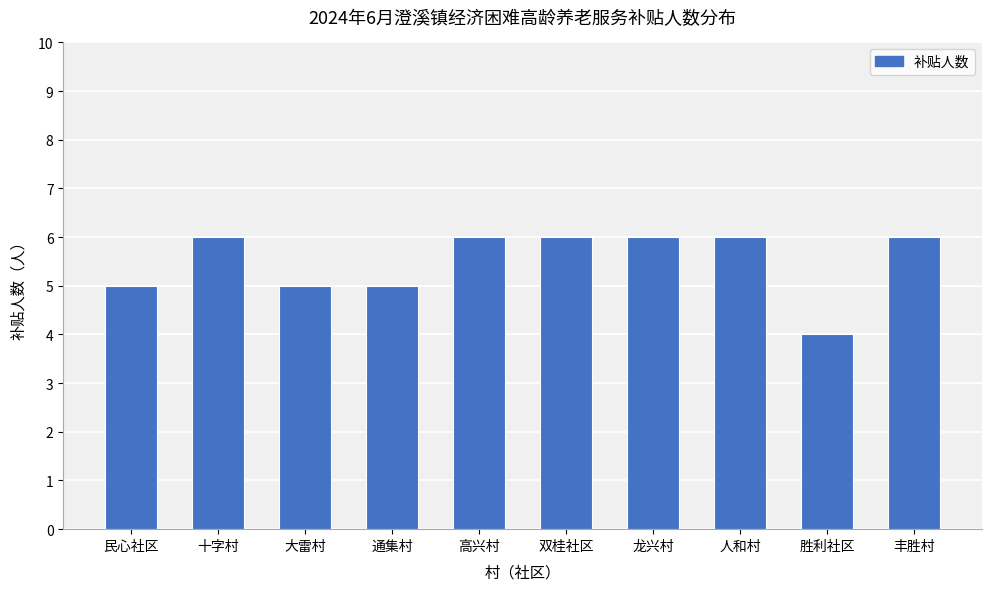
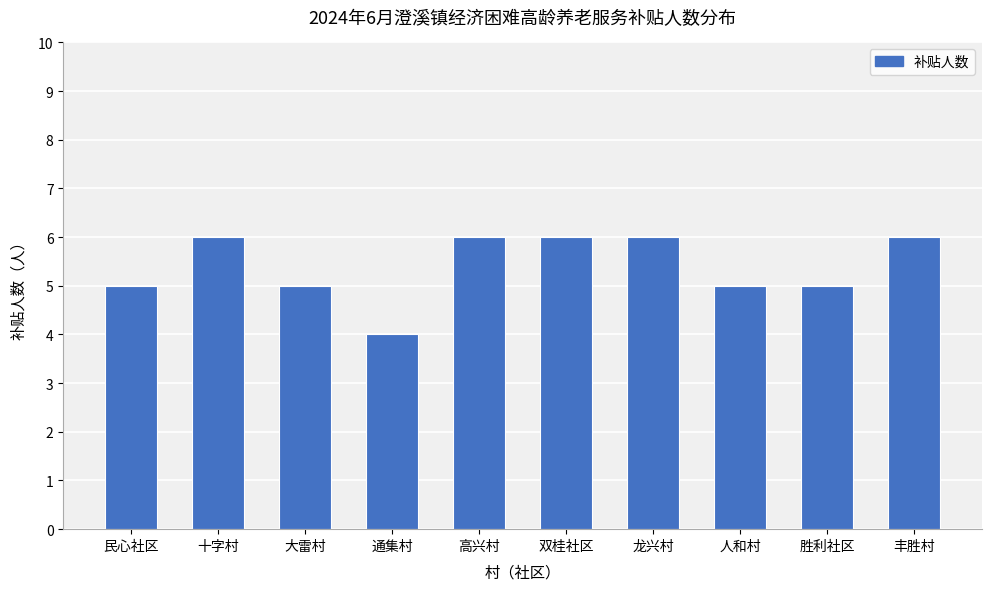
  {
    "民心社区": 5,
    "十字村": 6,
    "大雷村": 5,
-   "通集村": 5,
+   "通集村": 4,
    "高兴村": 6,
    "双桂社区": 6,
    "龙兴村": 6,
-   "人和村": 6,
-   "胜利社区": 4,
+   "人和村": 5,
+   "胜利社区": 5,
    "丰胜村": 6
  }
